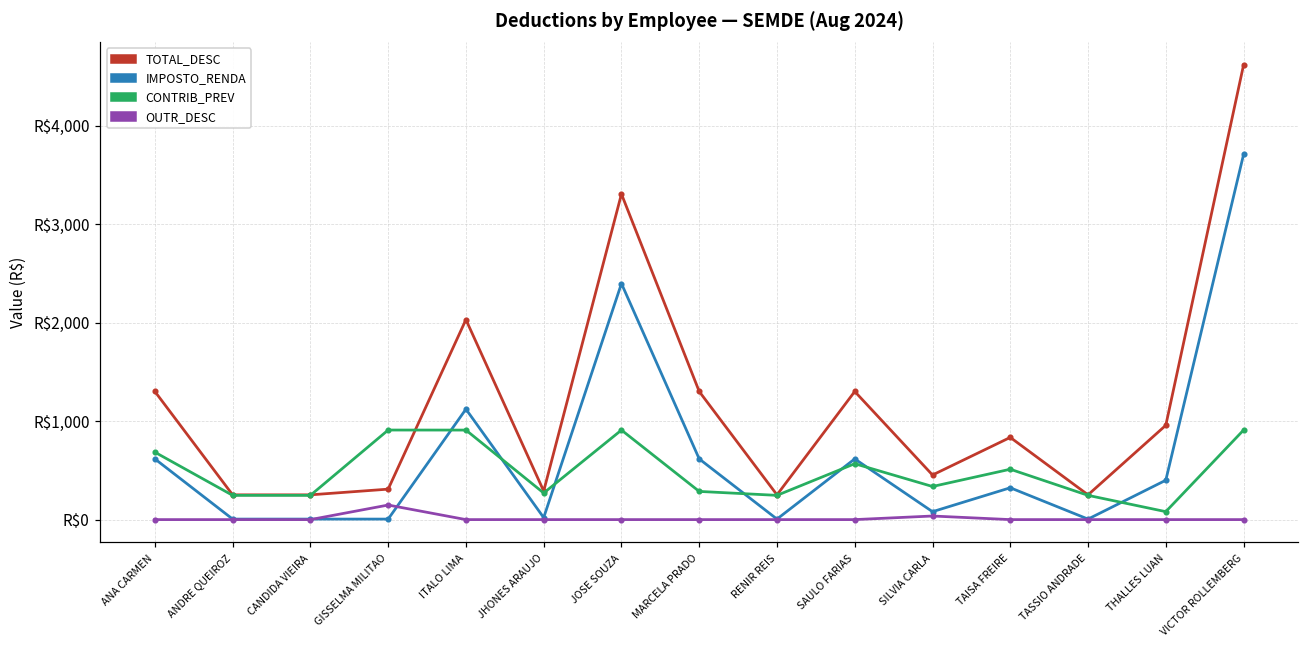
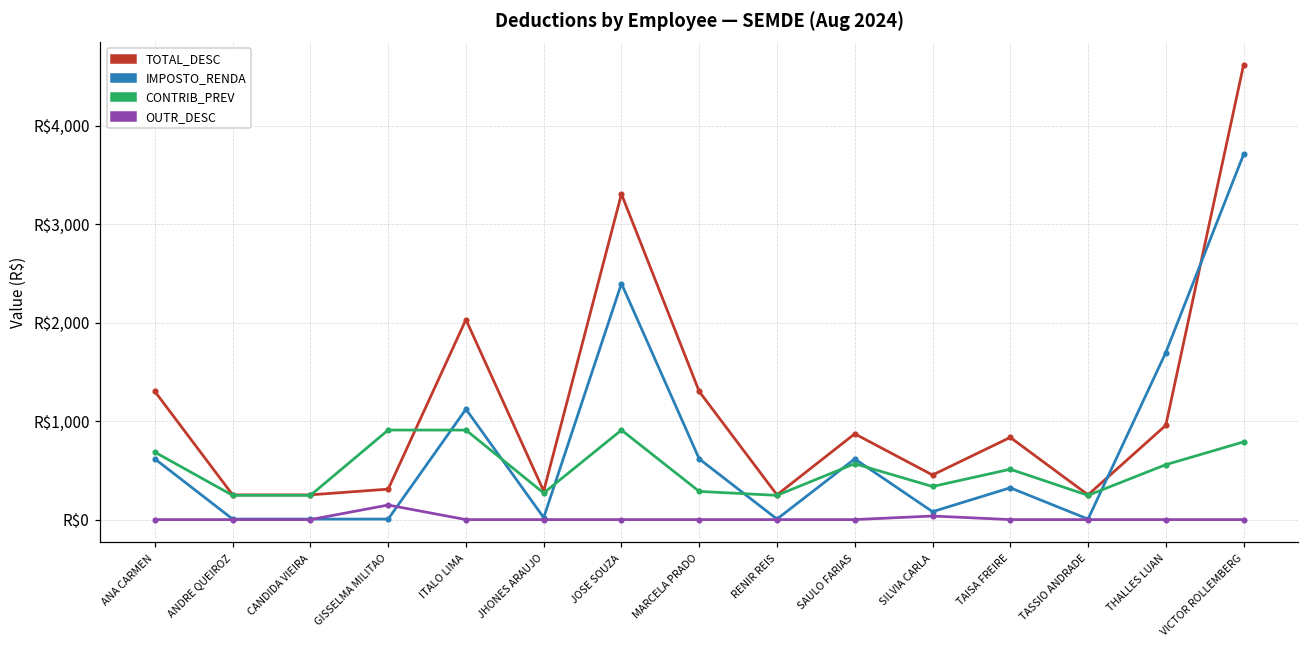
  {
    "TOTAL_DESC": {
      "ANA CARMEN": "R$1,300",
      "GISSELMA MILITAO": "R$300",
      "ITALO LIMA": "R$2,000",
      "JOSE SOUZA": "R$3,300",
      "MARCELA PRADO": "R$1,300",
-     "SAULO FARIAS": "R$1,300",
+     "SAULO FARIAS": "R$900",
      "SILVIA CARLA": "R$500",
      "TAISA FREIRE": "R$800",
      "THALLES LUAN": "R$1,000",
      "VICTOR ROLLEMBERG": "R$4,600"
    },
    "IMPOSTO_RENDA": {
      "ANA CARMEN": "R$600",
      "GISSELMA MILITAO": "R$0",
      "ITALO LIMA": "R$1,100",
      "JOSE SOUZA": "R$2,400",
      "MARCELA PRADO": "R$600",
      "SAULO FARIAS": "R$600",
      "SILVIA CARLA": "R$100",
      "TAISA FREIRE": "R$300",
-     "THALLES LUAN": "R$400",
+     "THALLES LUAN": "R$1,700",
      "VICTOR ROLLEMBERG": "R$3,700"
    },
    "CONTRIB_PREV": {
      "ANA CARMEN": "R$700",
      "GISSELMA MILITAO": "R$900",
      "ITALO LIMA": "R$900",
      "JOSE SOUZA": "R$900",
      "MARCELA PRADO": "R$300",
      "SAULO FARIAS": "R$600",
      "SILVIA CARLA": "R$300",
      "TAISA FREIRE": "R$500",
-     "THALLES LUAN": "R$100",
-     "VICTOR ROLLEMBERG": "R$900"
+     "THALLES LUAN": "R$600",
+     "VICTOR ROLLEMBERG": "R$800"
    },
    "OUTR_DESC": {
      "ANA CARMEN": "R$0",
      "GISSELMA MILITAO": "R$100",
      "ITALO LIMA": "R$0",
      "JOSE SOUZA": "R$0",
      "MARCELA PRADO": "R$0",
      "SAULO FARIAS": "R$0",
      "SILVIA CARLA": "R$0",
      "TAISA FREIRE": "R$0",
      "THALLES LUAN": "R$0",
      "VICTOR ROLLEMBERG": "R$0"
    }
  }
